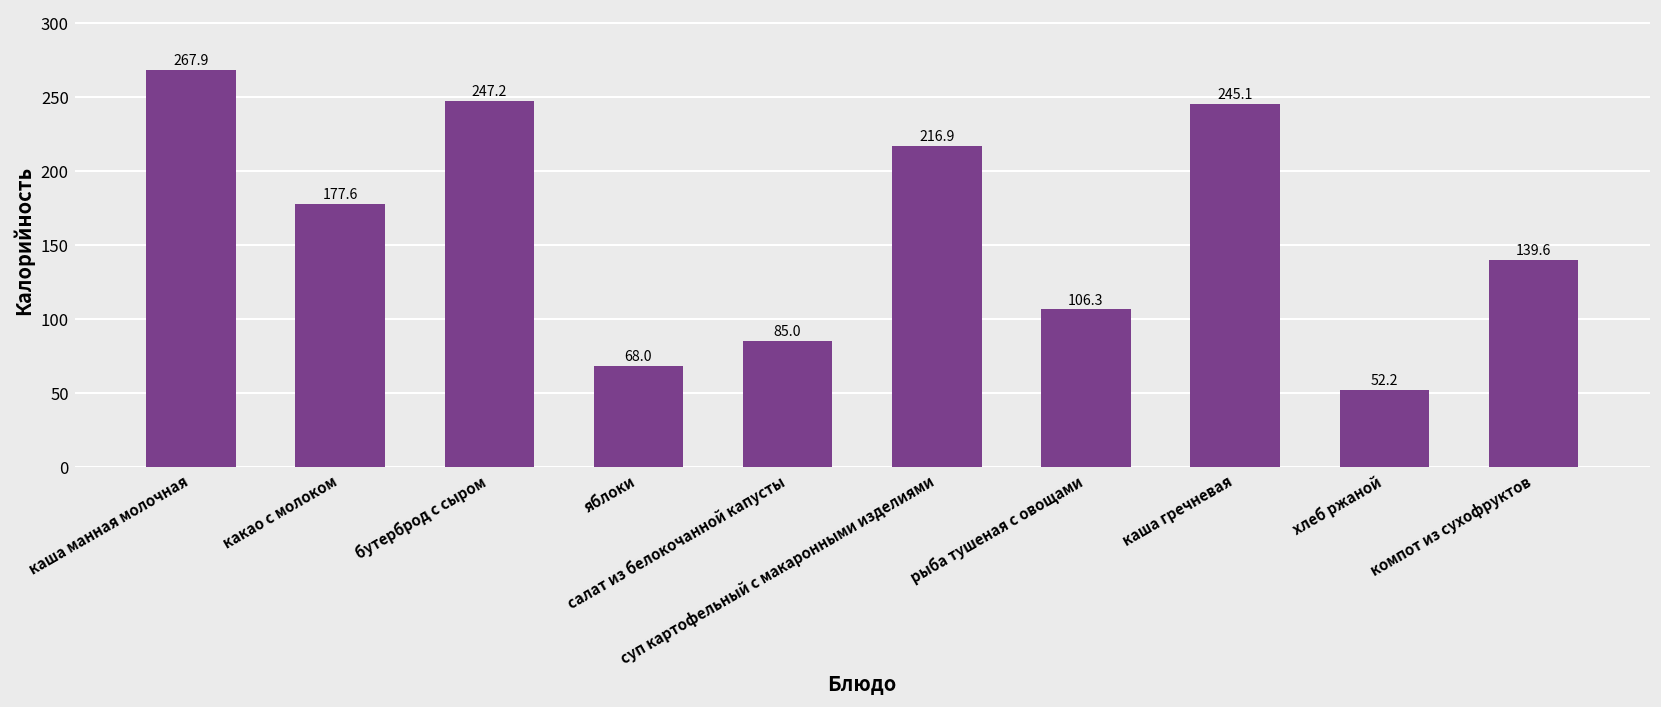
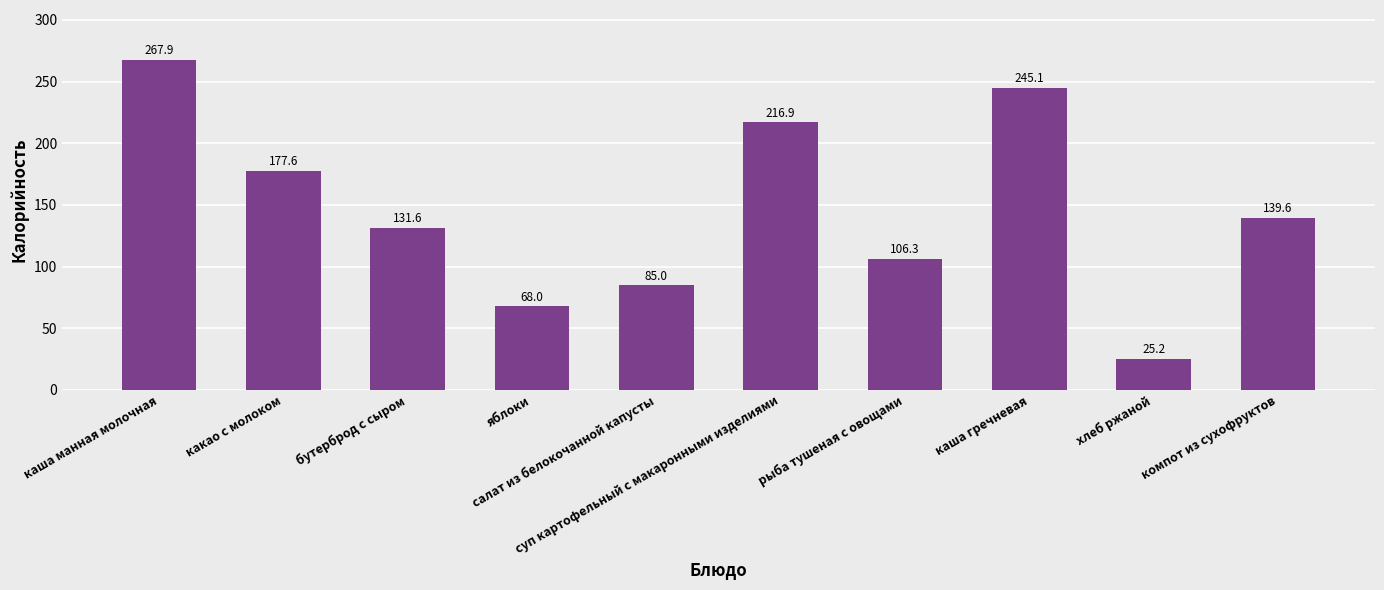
  {
    "каша манная молочная": 267.9,
    "какао с молоком": 177.6,
-   "бутерброд с сыром": 247.2,
+   "бутерброд с сыром": 131.6,
    "яблоки": 68.0,
    "салат из белокочанной капусты": 85.0,
    "суп картофельный с макаронными изделиями": 216.9,
    "рыба тушеная с овощами": 106.3,
    "каша гречневая": 245.1,
-   "хлеб ржаной": 52.2,
+   "хлеб ржаной": 25.2,
    "компот из сухофруктов": 139.6
  }
